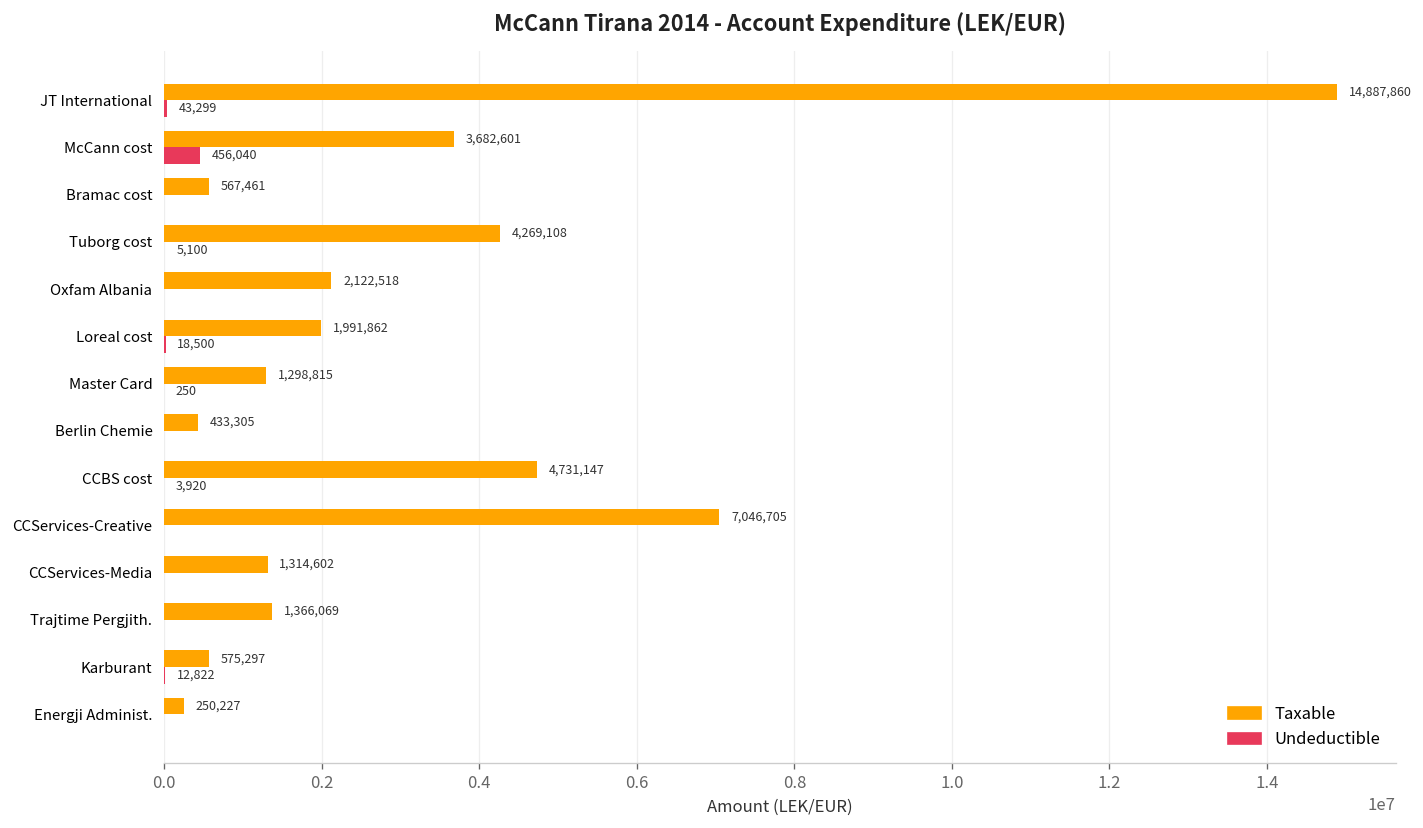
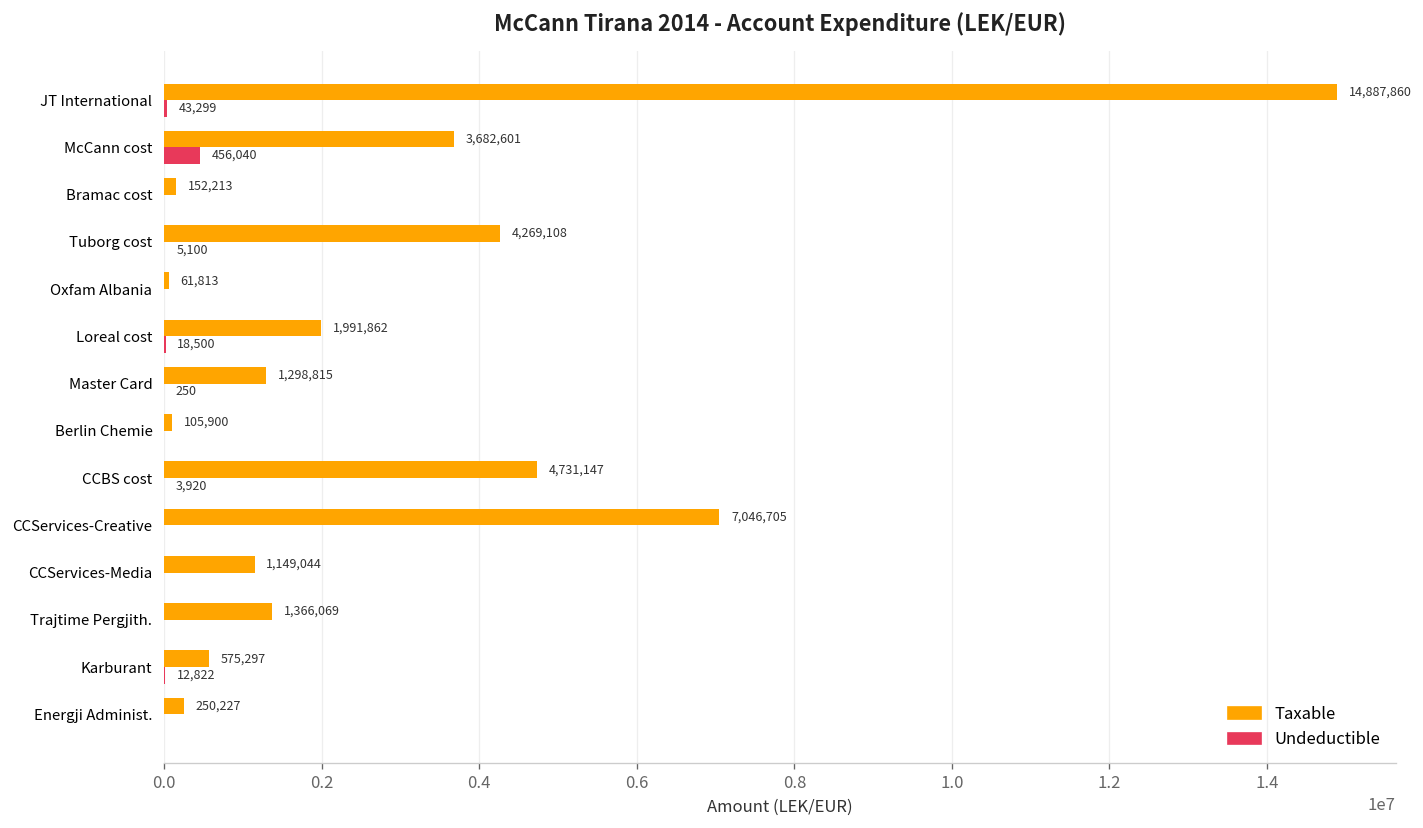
  {
    "Taxable": {
      "JT International": "14,887,860",
      "McCann cost": "3,682,601",
-     "Bramac cost": "567,461",
+     "Bramac cost": "152,213",
      "Tuborg cost": "4,269,108",
-     "Oxfam Albania": "2,122,518",
+     "Oxfam Albania": "61,813",
      "Loreal cost": "1,991,862",
      "Master Card": "1,298,815",
-     "Berlin Chemie": "433,305",
+     "Berlin Chemie": "105,900",
      "CCBS cost": "4,731,147",
      "CCServices-Creative": "7,046,705",
-     "CCServices-Media": "1,314,602",
+     "CCServices-Media": "1,149,044",
      "Trajtime Pergjith.": "1,366,069",
      "Karburant": "575,297",
      "Energji Administ.": "250,227"
    },
    "Undeductible": {
      "JT International": "43,299",
      "McCann cost": "456,040",
      "Tuborg cost": "5,100",
      "Loreal cost": "18,500",
      "Master Card": "250",
      "CCBS cost": "3,920",
      "Karburant": "12,822"
    }
  }
